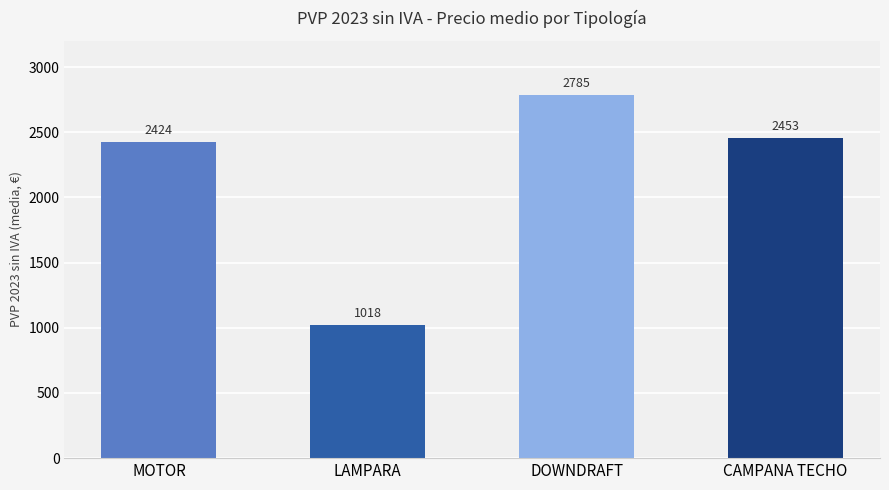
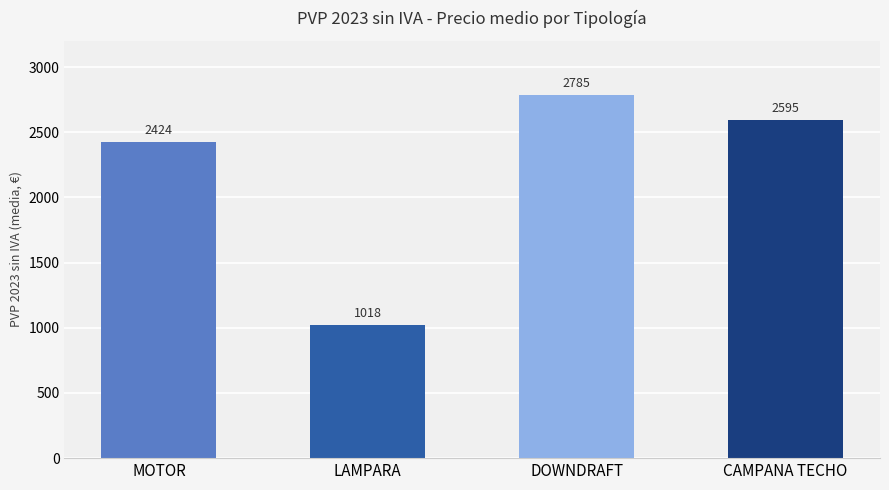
  {
    "MOTOR": 2424,
    "LAMPARA": 1018,
    "DOWNDRAFT": 2785,
-   "CAMPANA TECHO": 2453
+   "CAMPANA TECHO": 2595
  }
